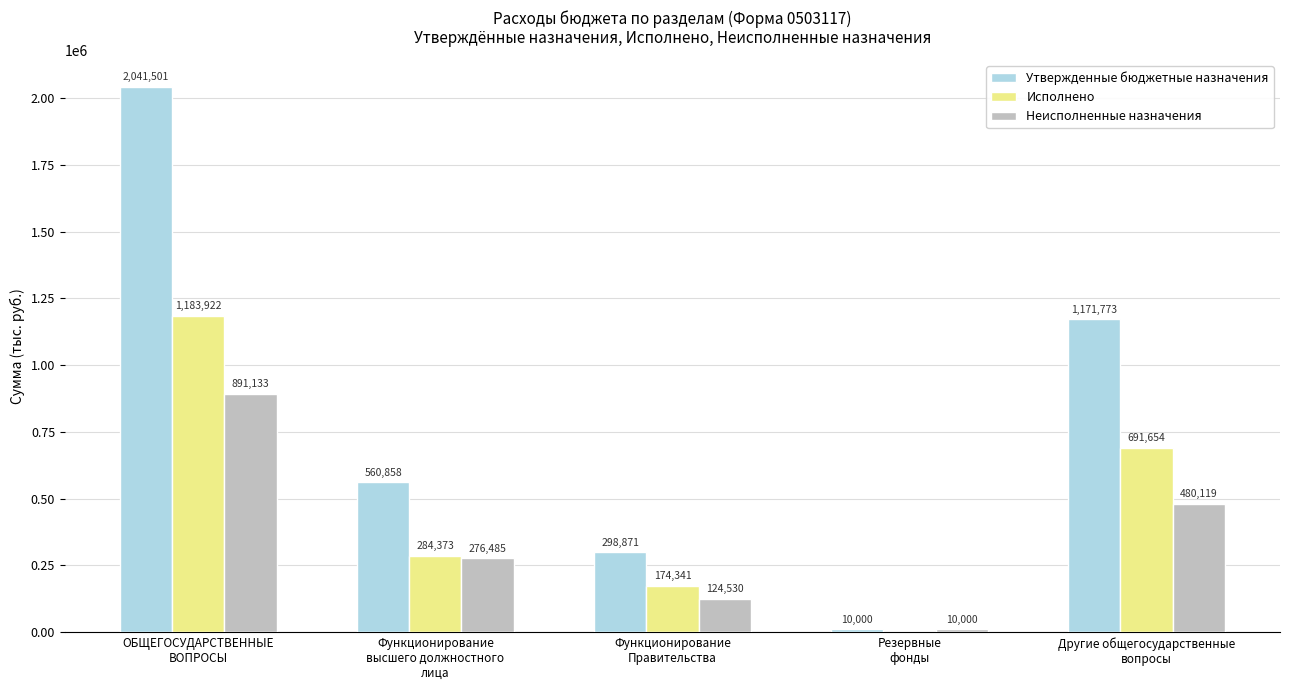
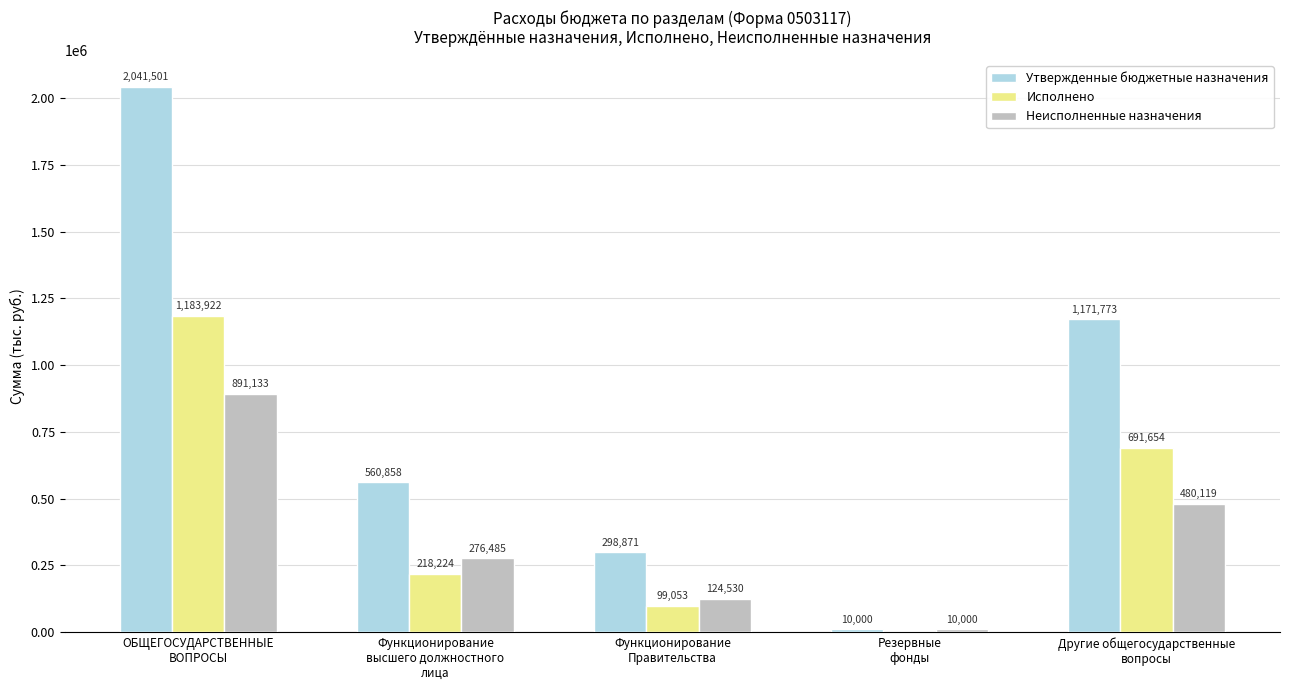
  {
    "Исполнено": {
      "ОБЩЕГОСУДАРСТВЕННЫЕ ВОПРОСЫ": "1,183,922",
-     "Функционирование высшего должностного лица": "284,373",
-     "Функционирование Правительства": "174,341",
+     "Функционирование высшего должностного лица": "218,224",
+     "Функционирование Правительства": "99,053",
      "Другие общегосударственные вопросы": "691,654"
    }
  }
